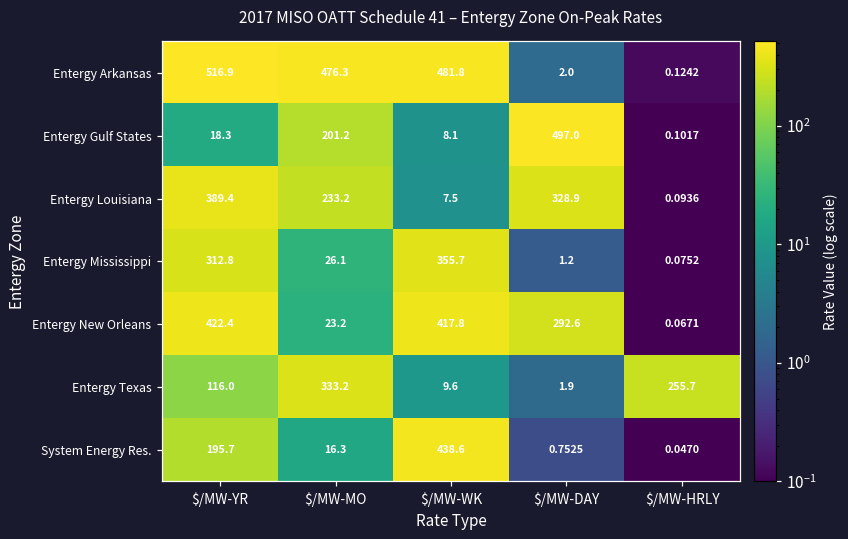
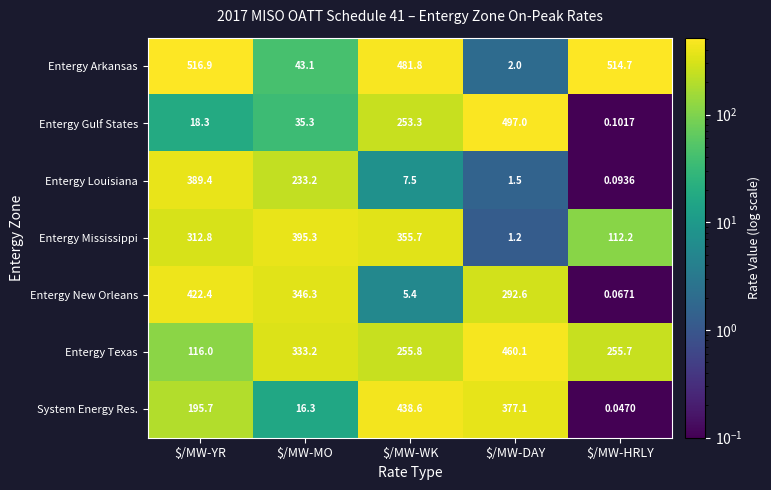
  {
    "Entergy Arkansas": {
      "$/MW-YR": 516.9,
-     "$/MW-MO": 476.3,
+     "$/MW-MO": 43.1,
      "$/MW-WK": 481.8,
      "$/MW-DAY": 2.0,
-     "$/MW-HRLY": 0.1242
+     "$/MW-HRLY": 514.7
    },
    "Entergy Gulf States": {
      "$/MW-YR": 18.3,
-     "$/MW-MO": 201.2,
-     "$/MW-WK": 8.1,
+     "$/MW-MO": 35.3,
+     "$/MW-WK": 253.3,
      "$/MW-DAY": 497.0,
      "$/MW-HRLY": 0.1017
    },
    "Entergy Louisiana": {
      "$/MW-YR": 389.4,
      "$/MW-MO": 233.2,
      "$/MW-WK": 7.5,
-     "$/MW-DAY": 328.9,
+     "$/MW-DAY": 1.5,
      "$/MW-HRLY": 0.0936
    },
    "Entergy Mississippi": {
      "$/MW-YR": 312.8,
-     "$/MW-MO": 26.1,
+     "$/MW-MO": 395.3,
      "$/MW-WK": 355.7,
      "$/MW-DAY": 1.2,
-     "$/MW-HRLY": 0.0752
+     "$/MW-HRLY": 112.2
    },
    "Entergy New Orleans": {
      "$/MW-YR": 422.4,
-     "$/MW-MO": 23.2,
-     "$/MW-WK": 417.8,
+     "$/MW-MO": 346.3,
+     "$/MW-WK": 5.4,
      "$/MW-DAY": 292.6,
      "$/MW-HRLY": 0.0671
    },
    "Entergy Texas": {
      "$/MW-YR": 116.0,
      "$/MW-MO": 333.2,
-     "$/MW-WK": 9.6,
-     "$/MW-DAY": 1.9,
+     "$/MW-WK": 255.8,
+     "$/MW-DAY": 460.1,
      "$/MW-HRLY": 255.7
    },
    "System Energy Res.": {
      "$/MW-YR": 195.7,
      "$/MW-MO": 16.3,
      "$/MW-WK": 438.6,
-     "$/MW-DAY": 0.7525,
+     "$/MW-DAY": 377.1,
      "$/MW-HRLY": 0.0470
    }
  }
